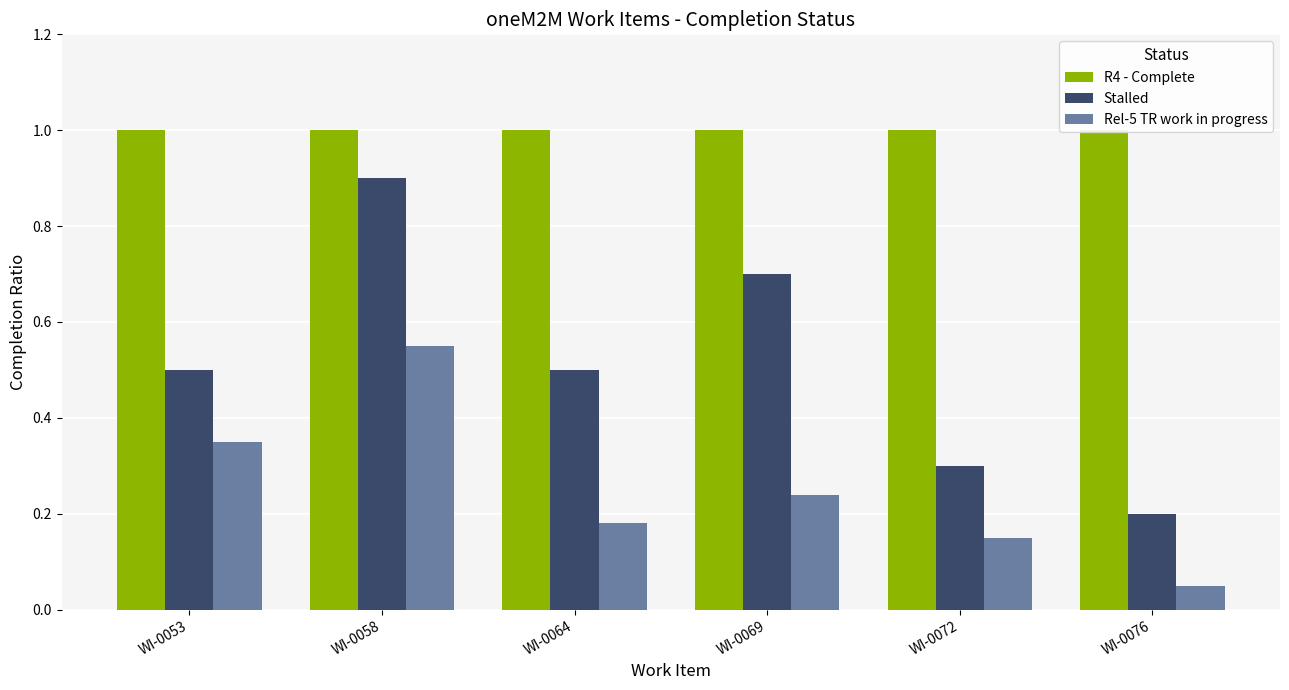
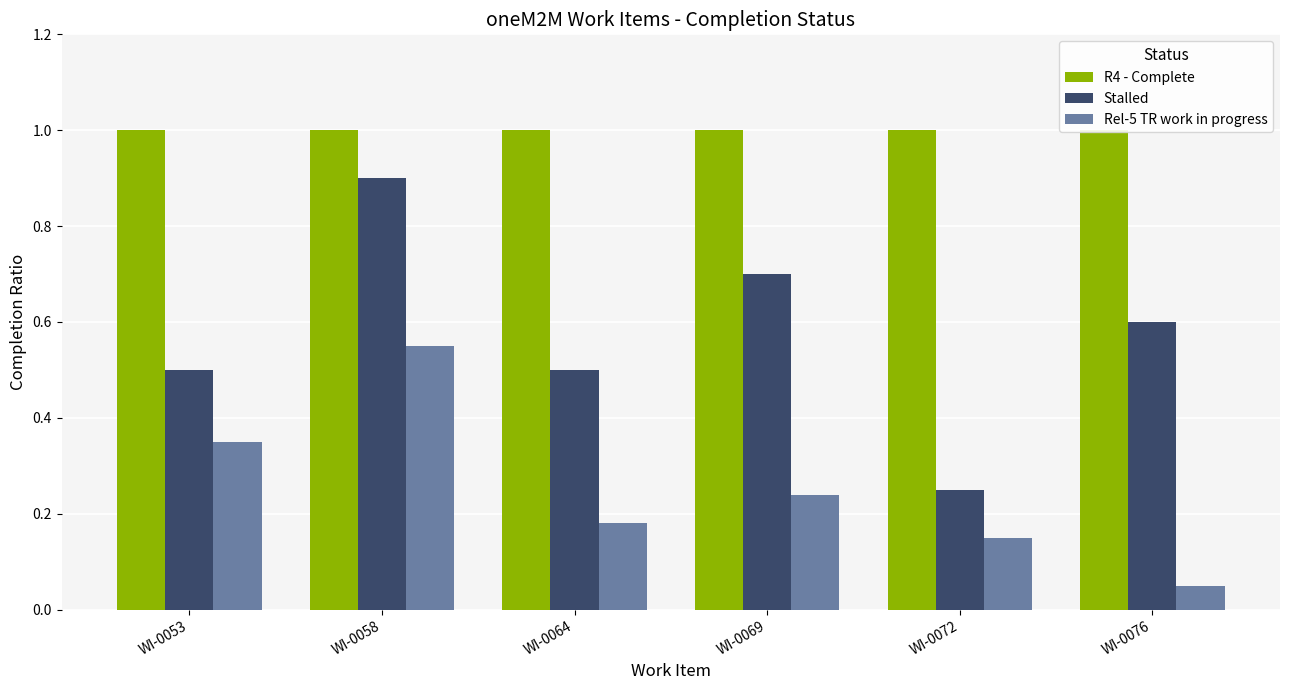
  {
    "R4 - Complete": {
      "WI-0053": 1.00,
      "WI-0058": 1.00,
      "WI-0064": 1.00,
      "WI-0069": 1.00,
      "WI-0072": 1.00
    },
    "Stalled": {
      "WI-0053": 0.50,
      "WI-0058": 0.90,
      "WI-0064": 0.50,
      "WI-0069": 0.70,
-     "WI-0072": 0.30,
-     "WI-0076": 0.2
+     "WI-0072": 0.25,
+     "WI-0076": 0.6
    },
    "Rel-5 TR work in progress": {
      "WI-0053": 0.35,
      "WI-0058": 0.55,
      "WI-0064": 0.18,
      "WI-0069": 0.24,
      "WI-0072": 0.15,
      "WI-0076": 0.05
    }
  }
